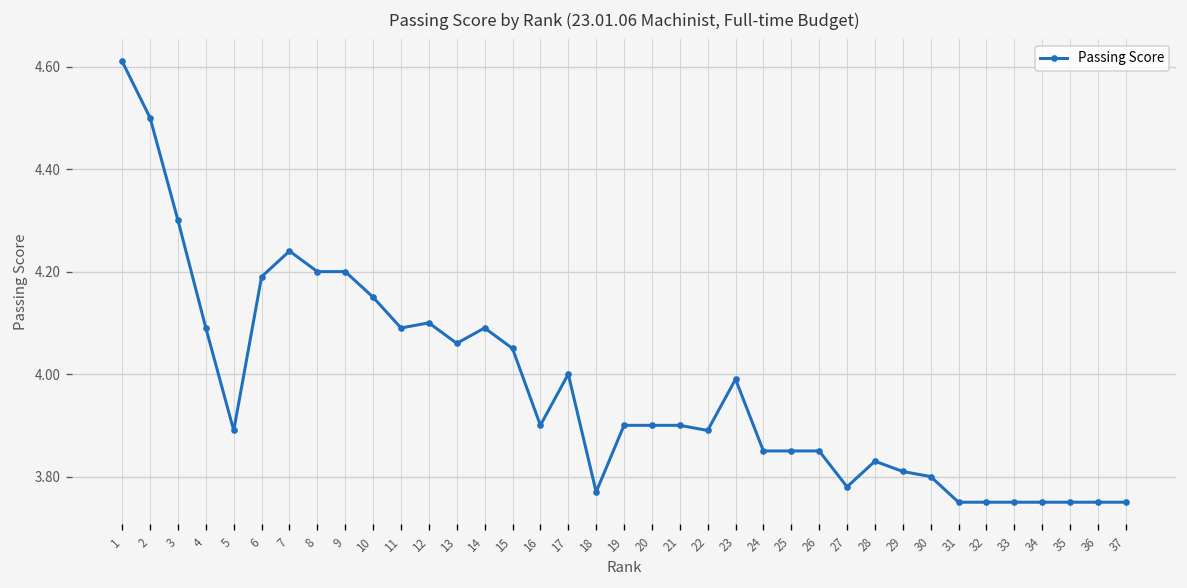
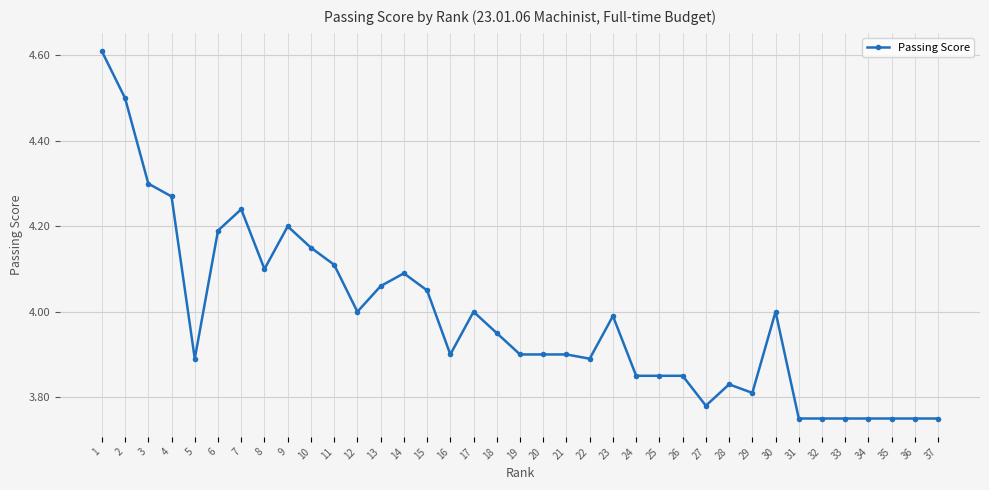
  {
    "1": 4.61,
    "2": 4.50,
    "3": 4.30,
-   "4": 4.09,
+   "4": 4.27,
    "5": 3.89,
    "6": 4.19,
    "7": 4.24,
-   "8": 4.2,
+   "8": 4.1,
    "9": 4.20,
    "10": 4.15,
-   "11": 4.09,
-   "12": 4.1,
+   "11": 4.11,
+   "12": 4.0,
    "13": 4.06,
    "14": 4.09,
    "15": 4.05,
    "16": 3.90,
    "17": 4.00,
-   "18": 3.77,
+   "18": 3.95,
    "19": 3.90,
    "20": 3.90,
    "21": 3.90,
    "22": 3.89,
    "23": 3.99,
    "24": 3.85,
    "25": 3.85,
    "26": 3.85,
    "27": 3.78,
    "28": 3.83,
    "29": 3.81,
-   "30": 3.8,
+   "30": 4.0,
    "31": 3.75,
    "32": 3.75,
    "33": 3.75,
    "34": 3.75,
    "35": 3.75,
    "36": 3.75,
    "37": 3.75
  }
